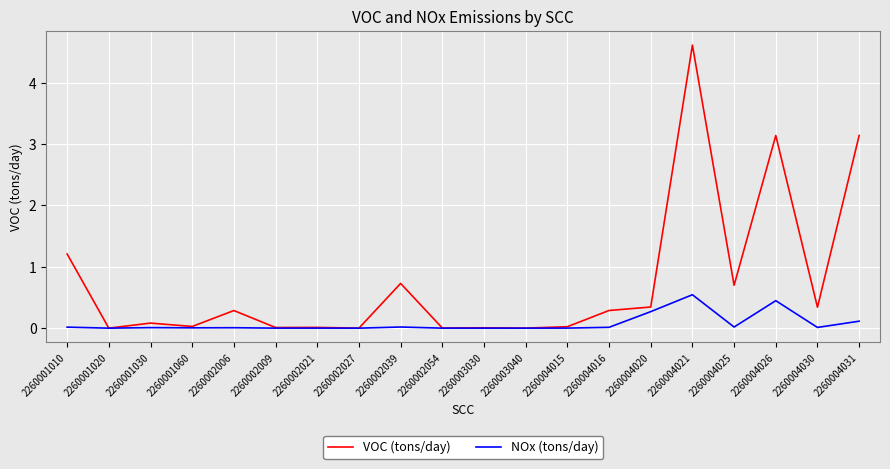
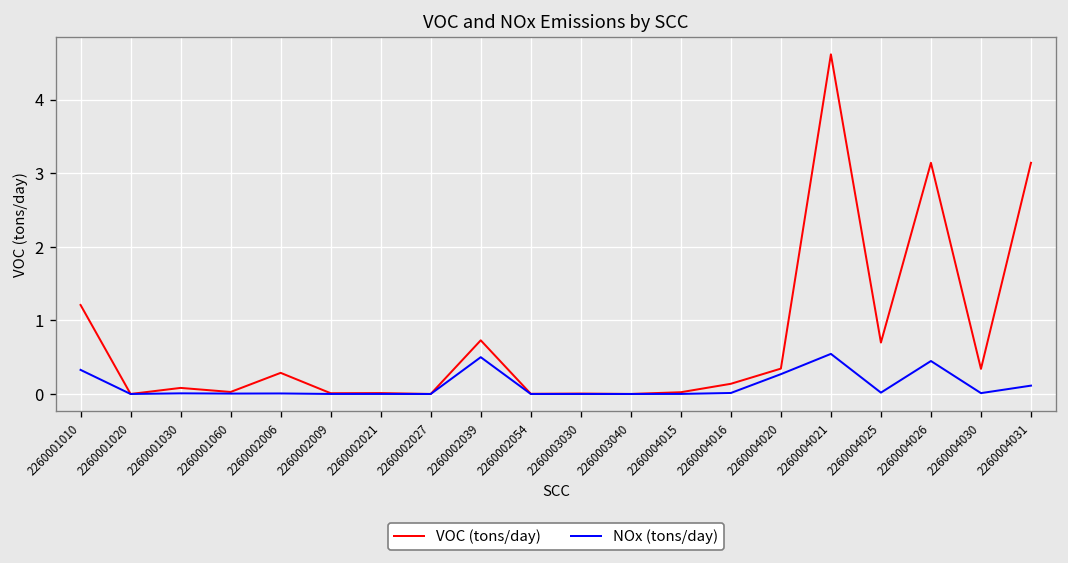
  {
    "VOC (tons/day)": {
      "2260001010": 1.2,
      "2260001030": 0.1,
      "2260002006": 0.3,
      "2260002039": 0.7,
-     "2260004016": 0.3,
+     "2260004016": 0.1,
      "2260004020": 0.3,
      "2260004021": 4.6,
      "2260004025": 0.7,
      "2260004026": 3.1,
      "2260004030": 0.3,
      "2260004031": 3.1
    },
    "NOx (tons/day)": {
-     "2260001010": 0.0,
+     "2260001010": 0.3,
      "2260001030": 0.0,
      "2260002006": 0.0,
-     "2260002039": 0.0,
+     "2260002039": 0.5,
      "2260004016": 0.0,
      "2260004020": 0.3,
      "2260004021": 0.5,
      "2260004025": 0.0,
      "2260004026": 0.4,
      "2260004030": 0.0,
      "2260004031": 0.1
    }
  }
